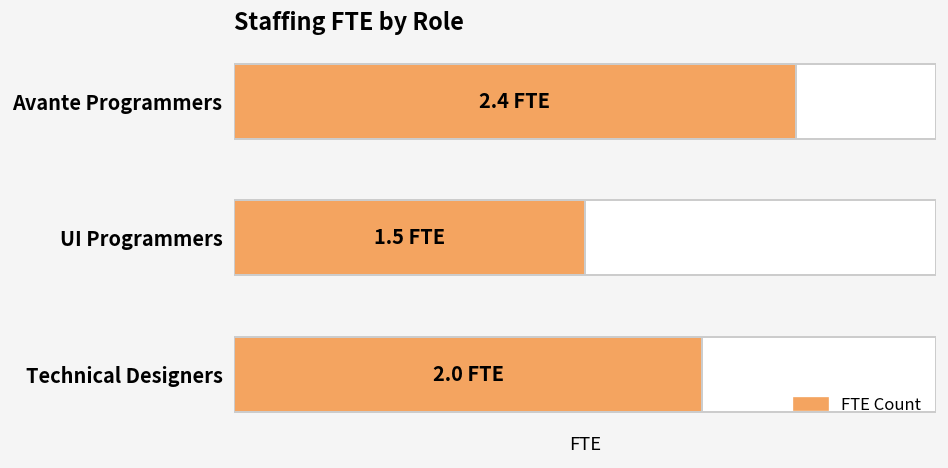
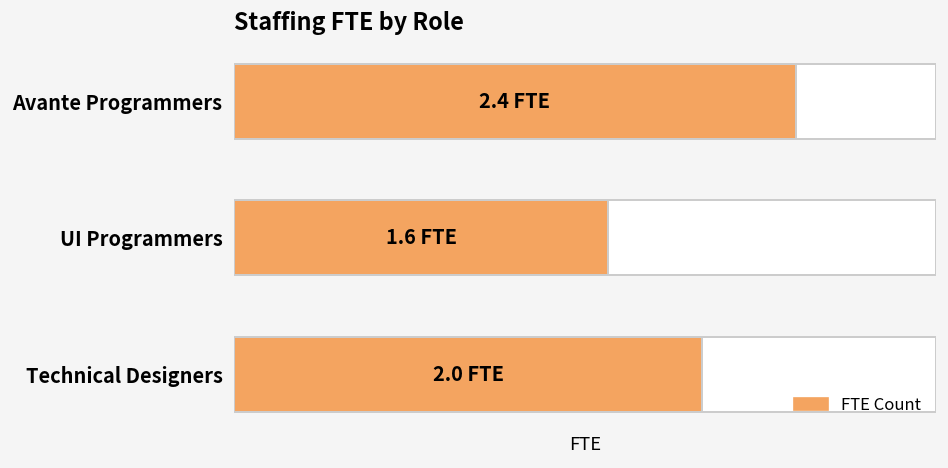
  {
    "FTE Count": {
-     "UI Programmers": 1.5
+     "UI Programmers": 1.6
    }
  }
